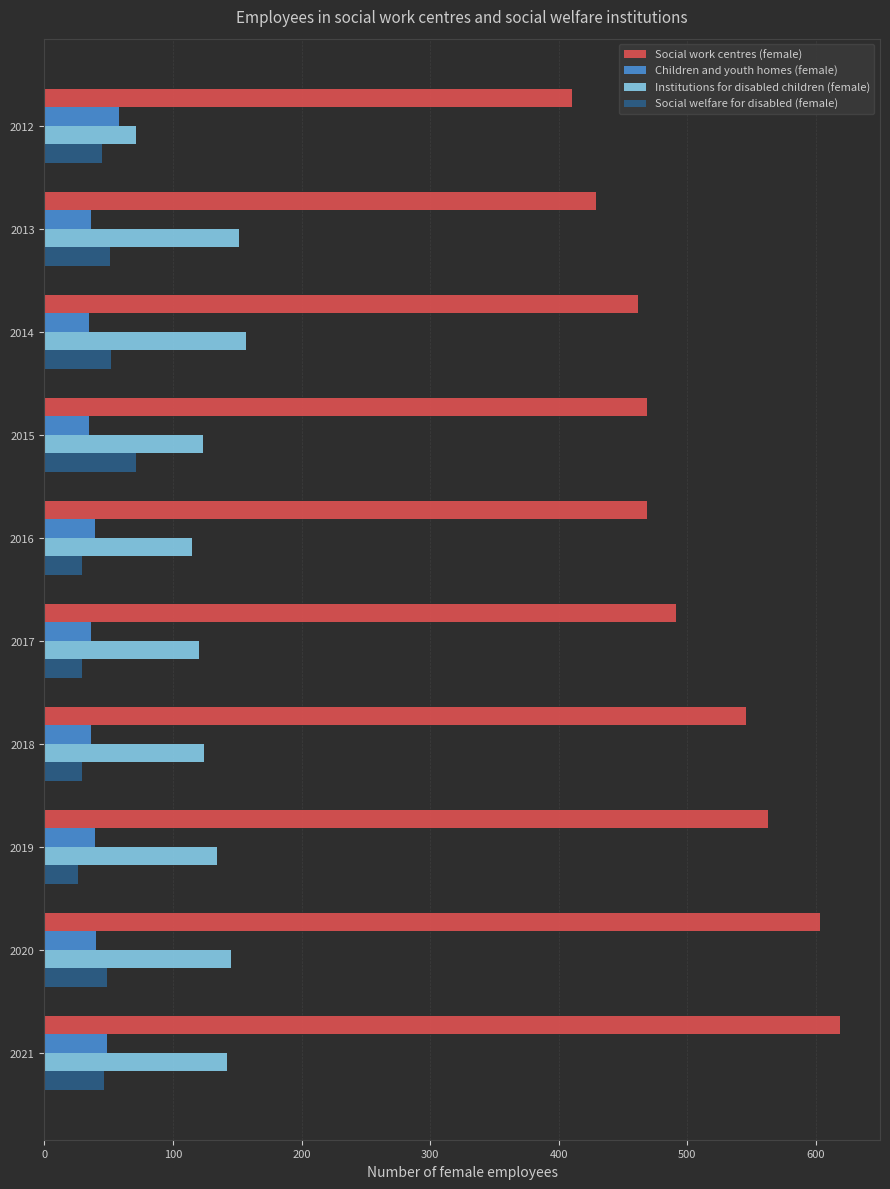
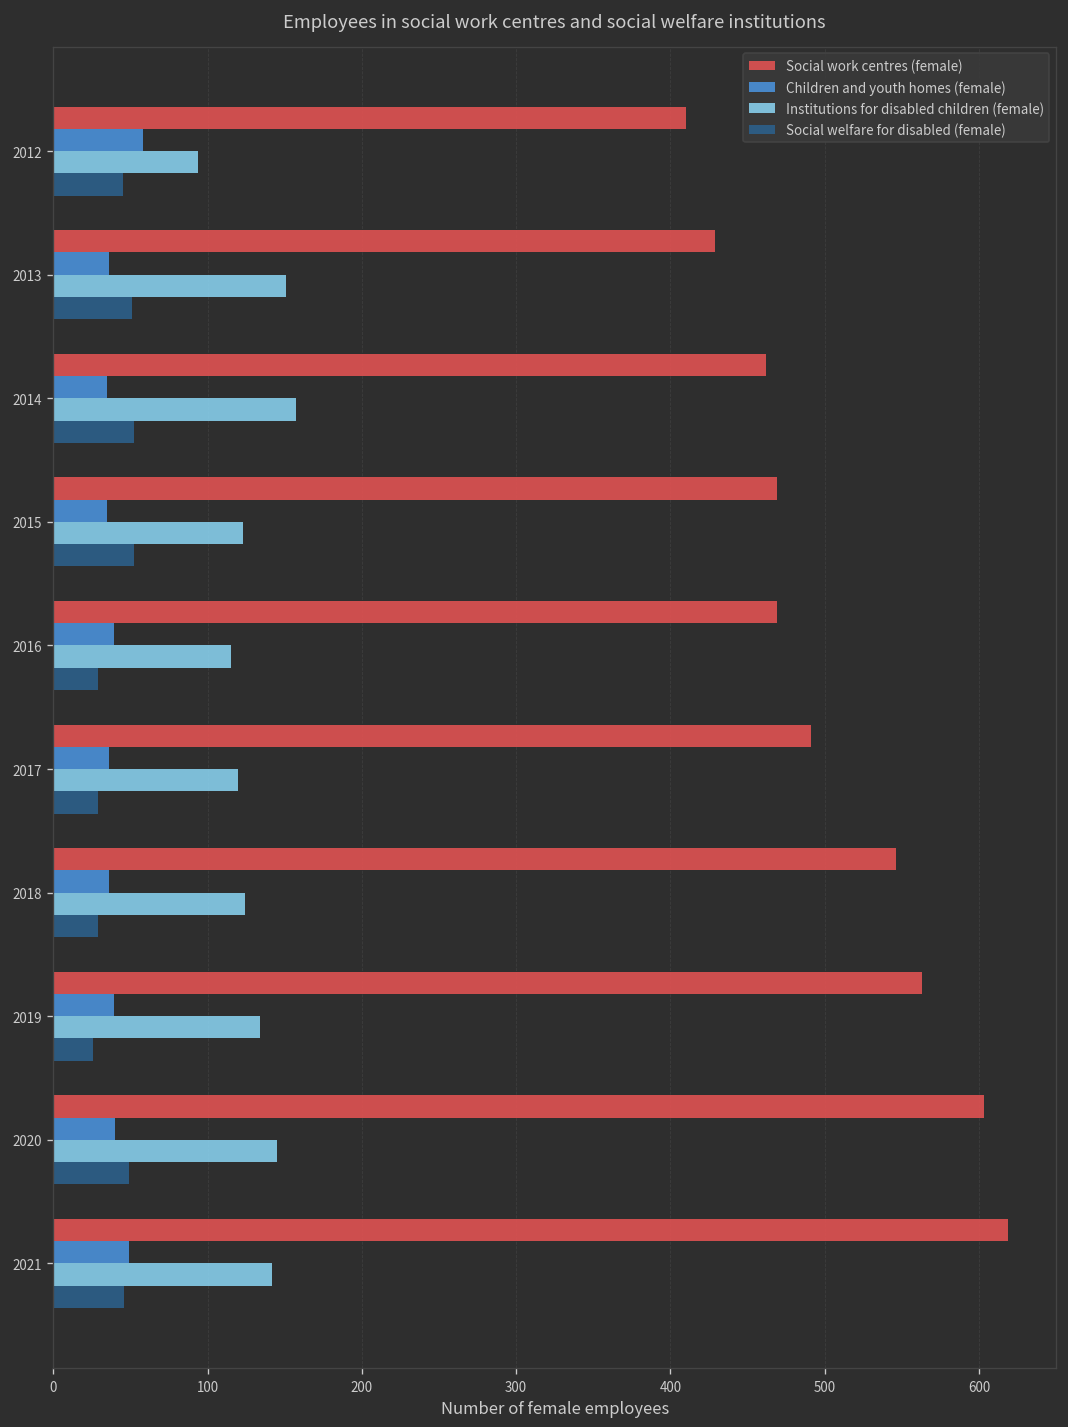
  {
    "Social work centres (female)": {
      "2012": 410,
      "2013": 429,
      "2014": 462,
      "2015": 469,
      "2016": 469,
      "2017": 491,
      "2018": 546,
      "2019": 563,
      "2020": 603,
      "2021": 619
    },
    "Children and youth homes (female)": {
      "2012": 58,
      "2013": 36,
      "2014": 35,
      "2015": 35,
      "2016": 39,
      "2017": 36,
      "2018": 36,
      "2019": 39,
      "2020": 40,
      "2021": 49
    },
    "Institutions for disabled children (female)": {
-     "2012": 71,
+     "2012": 94,
      "2013": 151,
      "2014": 157,
      "2015": 123,
      "2016": 115,
      "2017": 120,
      "2018": 124,
      "2019": 134,
      "2020": 145,
      "2021": 142
    },
    "Social welfare for disabled (female)": {
      "2012": 45,
      "2013": 51,
      "2014": 52,
-     "2015": 71,
+     "2015": 52,
      "2016": 29,
      "2017": 29,
      "2018": 29,
      "2019": 26,
      "2020": 49,
      "2021": 46
    }
  }
